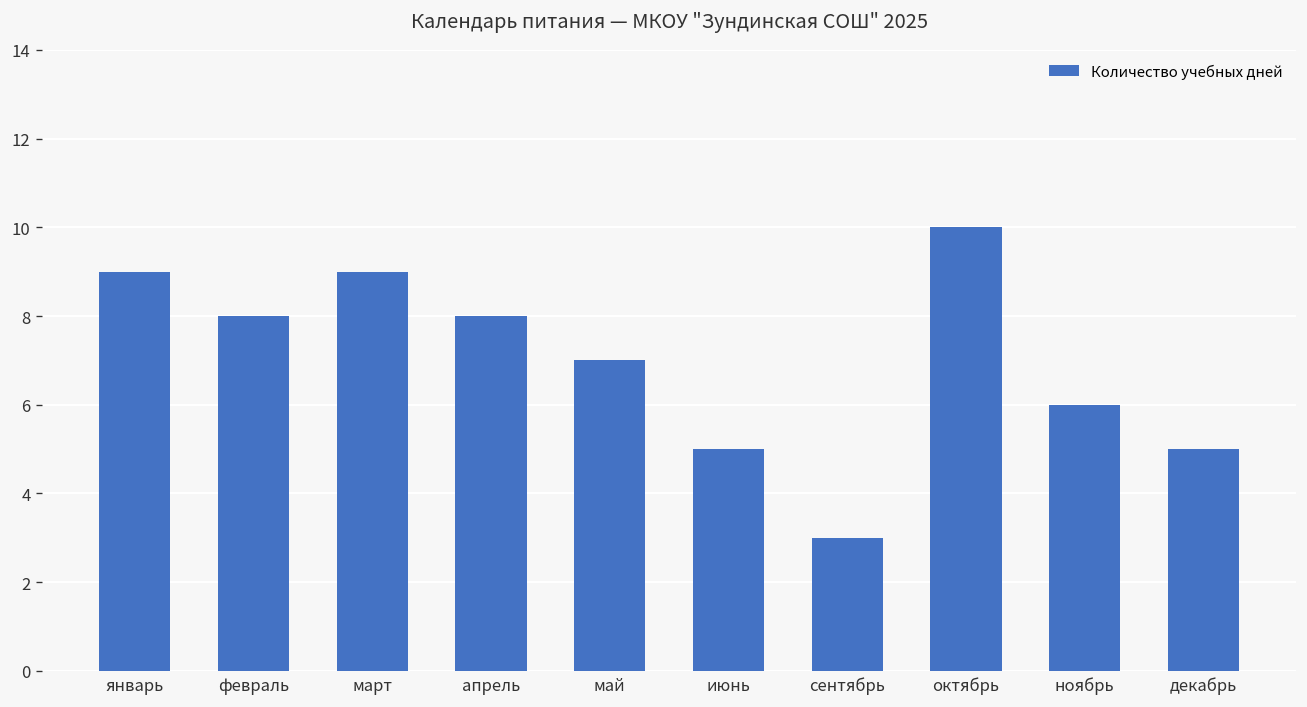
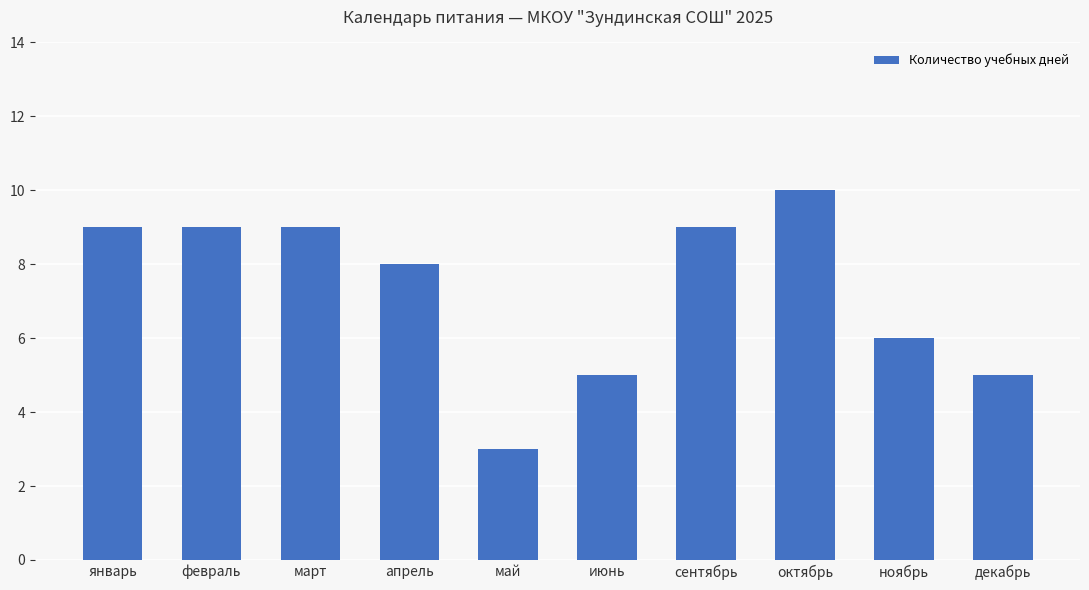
  {
    "январь": 9,
-   "февраль": 8,
+   "февраль": 9,
    "март": 9,
    "апрель": 8,
-   "май": 7,
+   "май": 3,
    "июнь": 5,
-   "сентябрь": 3,
+   "сентябрь": 9,
    "октябрь": 10,
    "ноябрь": 6,
    "декабрь": 5
  }
